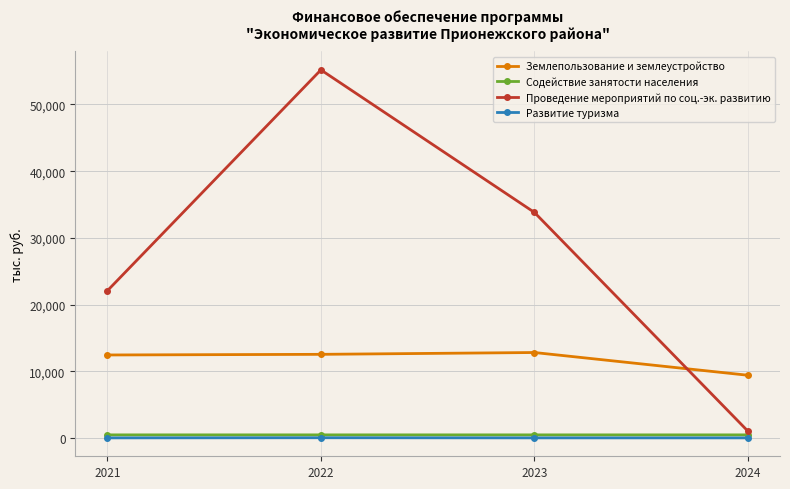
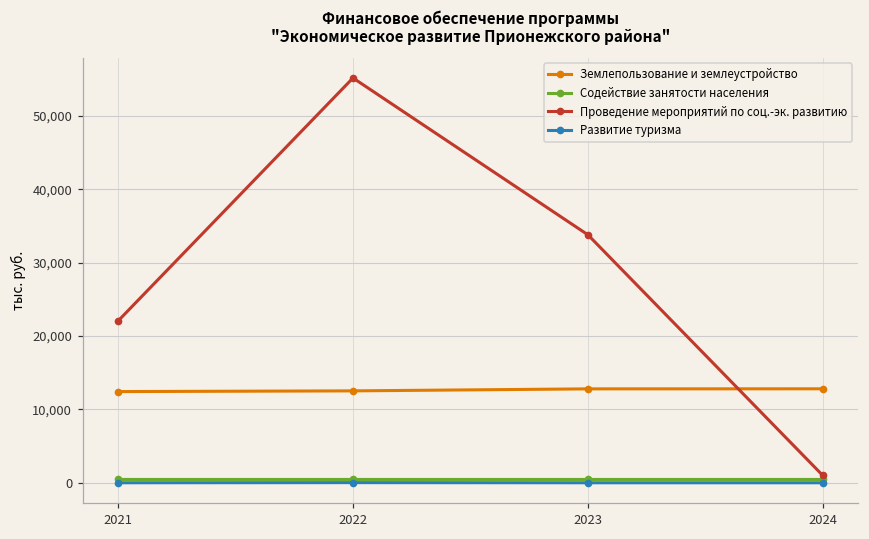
  {
    "Землепользование и землеустройство": {
      "2021": "12,000",
      "2022": "13,000",
      "2023": "13,000",
-     "2024": "9,000"
+     "2024": "13,000"
    },
    "Содействие занятости населения": {
      "2021": "0",
      "2022": "0",
      "2023": "0",
      "2024": "0"
    },
    "Проведение мероприятий по соц.-эк. развитию": {
      "2021": "22,000",
      "2022": "55,000",
      "2023": "34,000",
      "2024": "1,000"
    },
    "Развитие туризма": {
      "2021": "0",
      "2022": "0",
      "2023": "0",
      "2024": "0"
    }
  }
